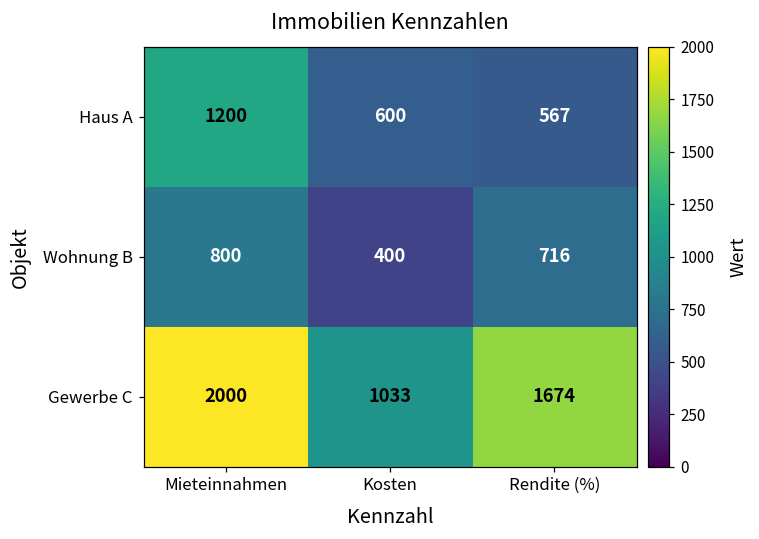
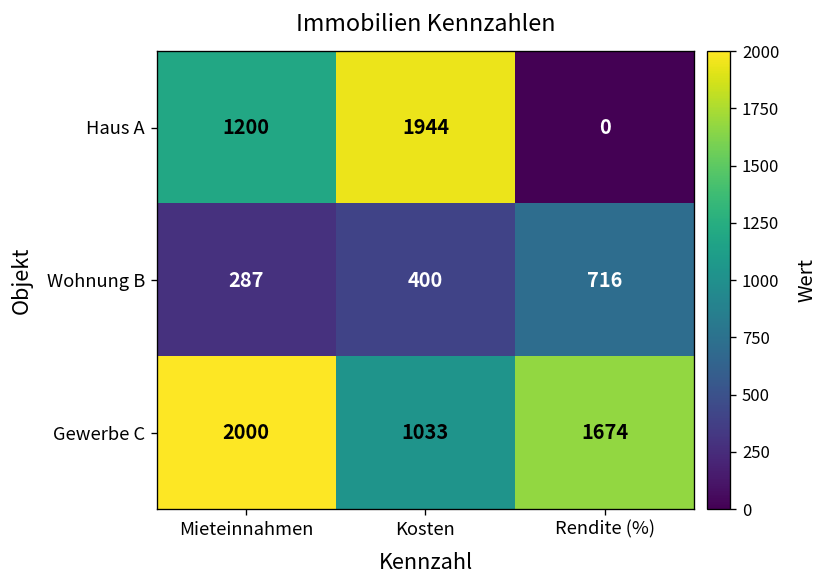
  {
    "Haus A": {
      "Mieteinnahmen": 1200,
-     "Kosten": 600,
-     "Rendite (%)": 567
+     "Kosten": 1944,
+     "Rendite (%)": 0
    },
    "Wohnung B": {
-     "Mieteinnahmen": 800,
+     "Mieteinnahmen": 287,
      "Kosten": 400,
      "Rendite (%)": 716
    },
    "Gewerbe C": {
      "Mieteinnahmen": 2000,
      "Kosten": 1033,
      "Rendite (%)": 1674
    }
  }
